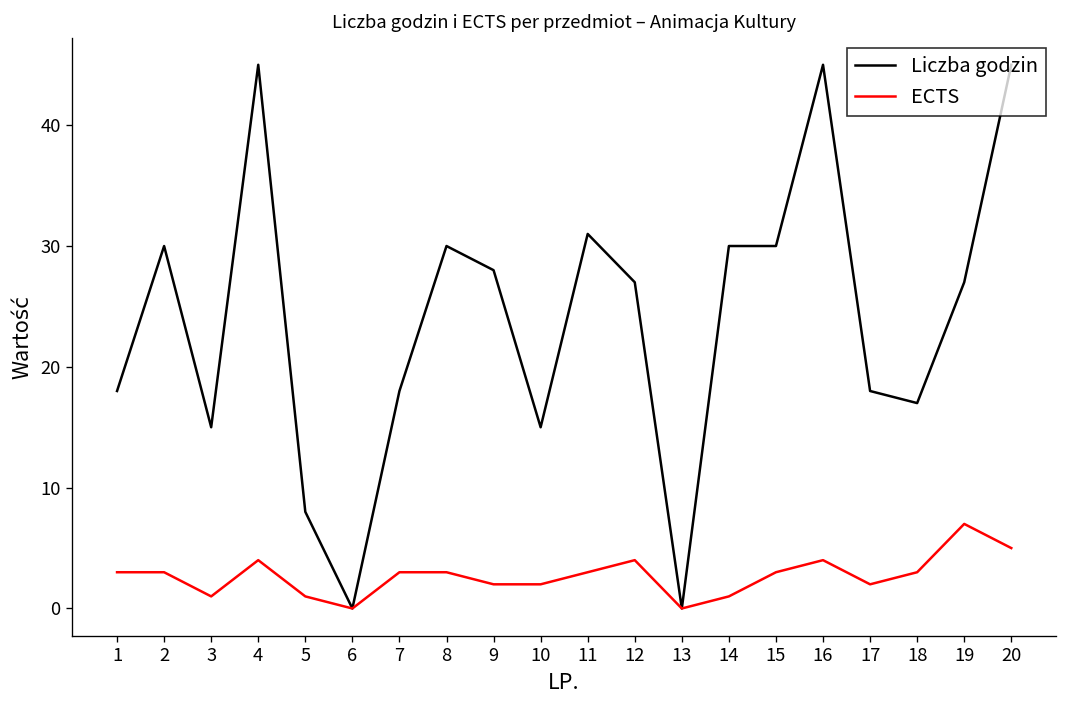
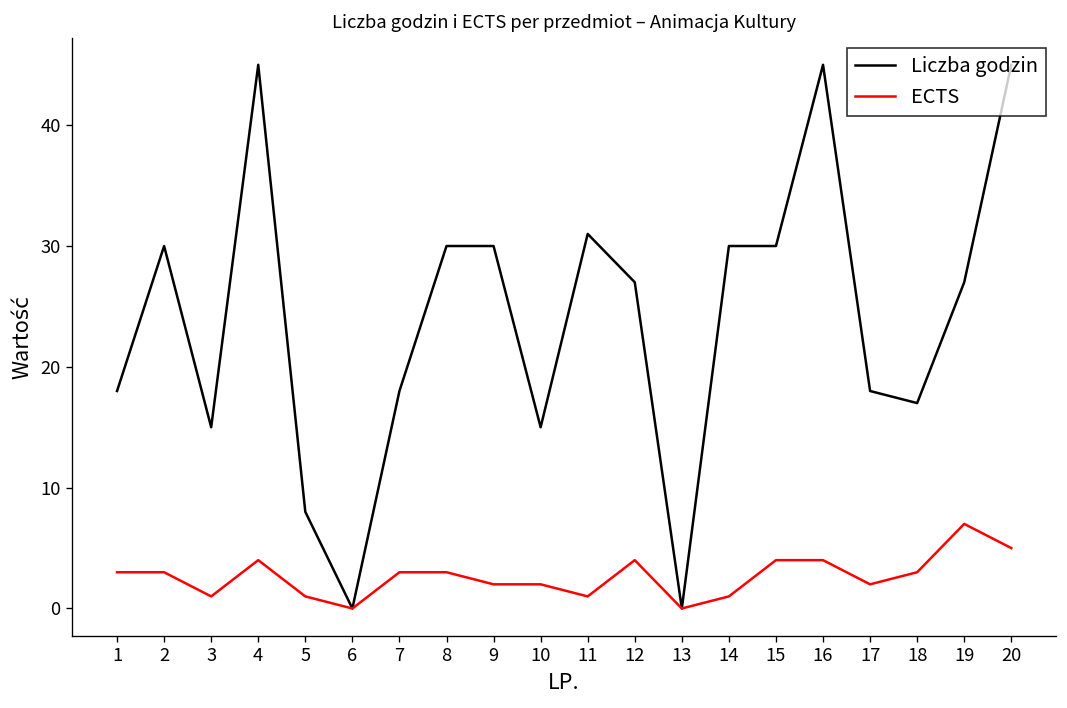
  {
    "Liczba godzin": {
      "1": 18,
      "2": 30,
      "3": 15,
      "4": 45,
      "5": 8,
      "7": 18,
      "8": 30,
-     "9": 28,
+     "9": 30,
      "10": 15,
      "11": 31,
      "12": 27,
      "14": 30,
      "15": 30,
      "16": 45,
      "17": 18,
      "18": 17,
      "19": 27
    },
    "ECTS": {
      "1": 3,
      "2": 3,
      "3": 1,
      "4": 4,
      "5": 1,
      "7": 3,
      "8": 3,
      "9": 2,
      "10": 2,
-     "11": 3,
+     "11": 1,
      "12": 4,
      "14": 1,
-     "15": 3,
+     "15": 4,
      "16": 4,
      "17": 2,
      "18": 3,
      "19": 7,
      "20": 5
    }
  }
